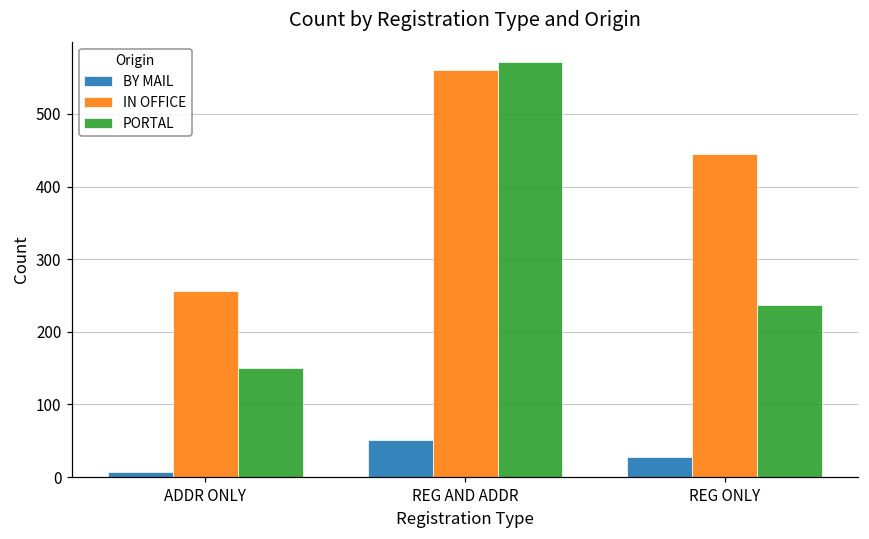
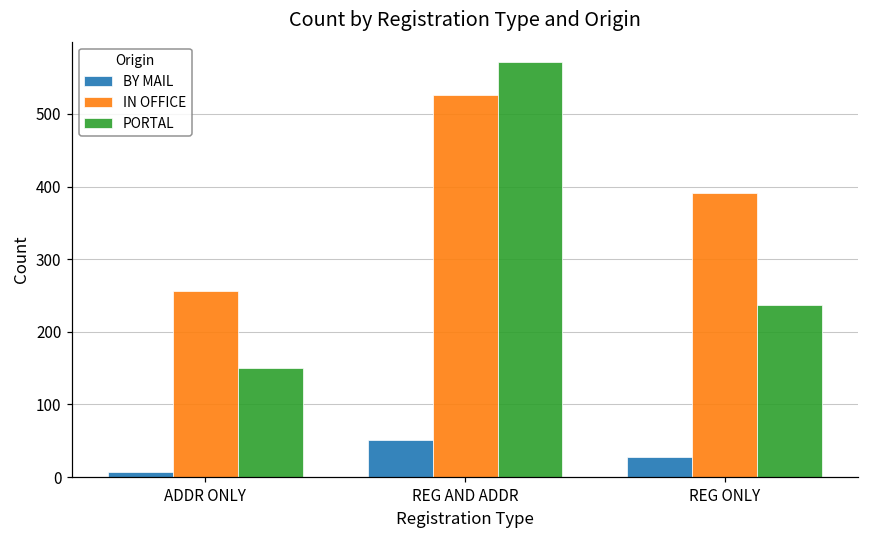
  {
    "BY MAIL": {
      "ADDR ONLY": 10,
      "REG AND ADDR": 50,
      "REG ONLY": 30
    },
    "IN OFFICE": {
      "ADDR ONLY": 260,
-     "REG AND ADDR": 560,
-     "REG ONLY": 450
+     "REG AND ADDR": 530,
+     "REG ONLY": 390
    },
    "PORTAL": {
      "ADDR ONLY": 150,
      "REG AND ADDR": 570,
      "REG ONLY": 240
    }
  }
